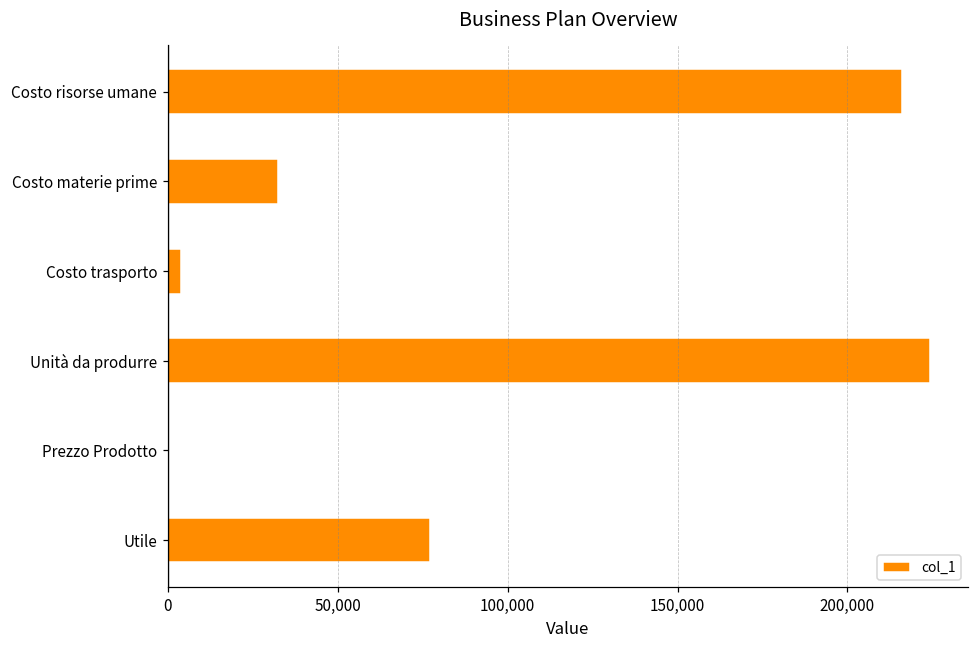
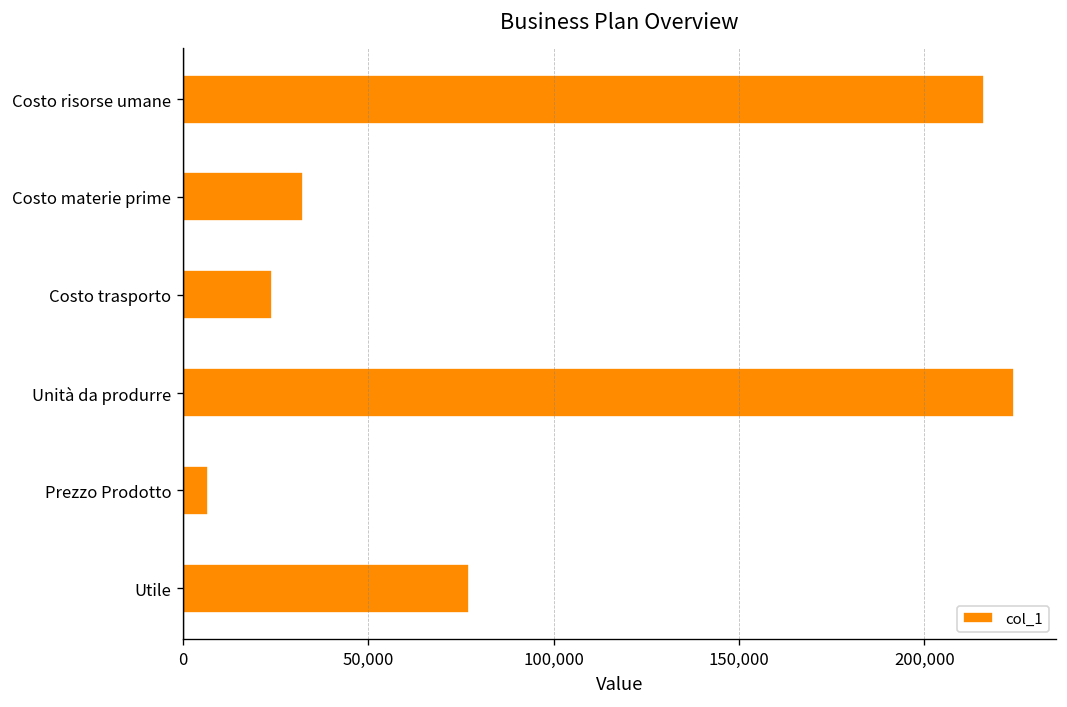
  {
    "Costo risorse umane": "216,000",
    "Costo materie prime": "32,000",
-   "Costo trasporto": "4,000",
+   "Costo trasporto": "24,000",
    "Unità da produrre": "224,000",
-   "Prezzo Prodotto": "0",
+   "Prezzo Prodotto": "7,000",
    "Utile": "77,000"
  }
